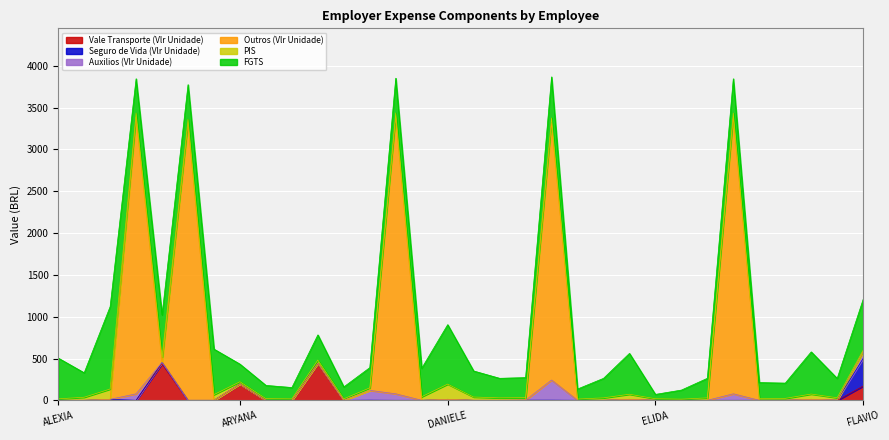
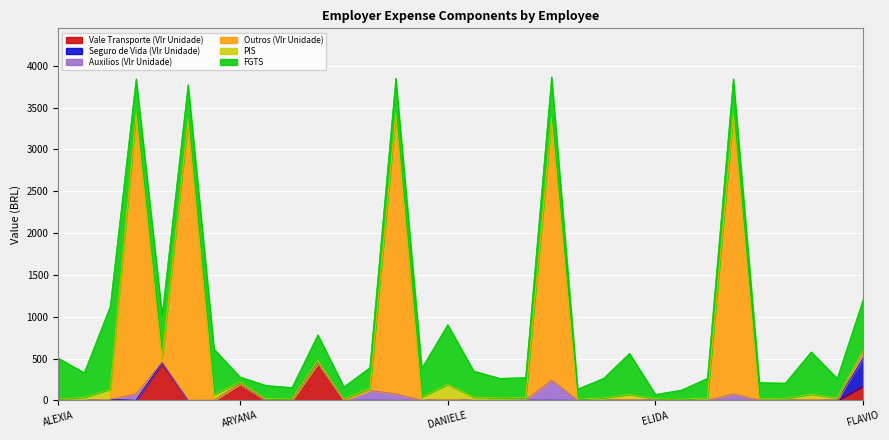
  {
    "Vale Transporte (Vlr Unidade)": {
      "FLAVIO": 200
    },
    "Seguro de Vida (Vlr Unidade)": {
      "FLAVIO": 300
    },
    "PIS": {
      "DANIELE": 200
    },
    "FGTS": {
      "ALEXIA": 500,
-     "ARYANA": 200,
+     "ARYANA": 100,
      "DANIELE": 700,
      "ELIDA": 100,
      "FLAVIO": 600
    }
  }
